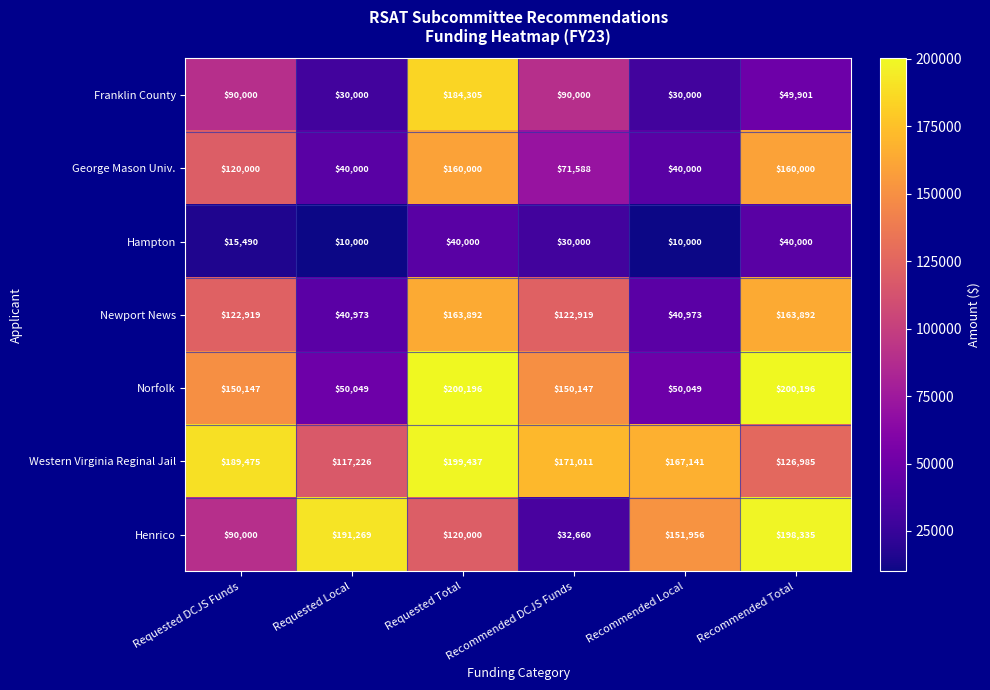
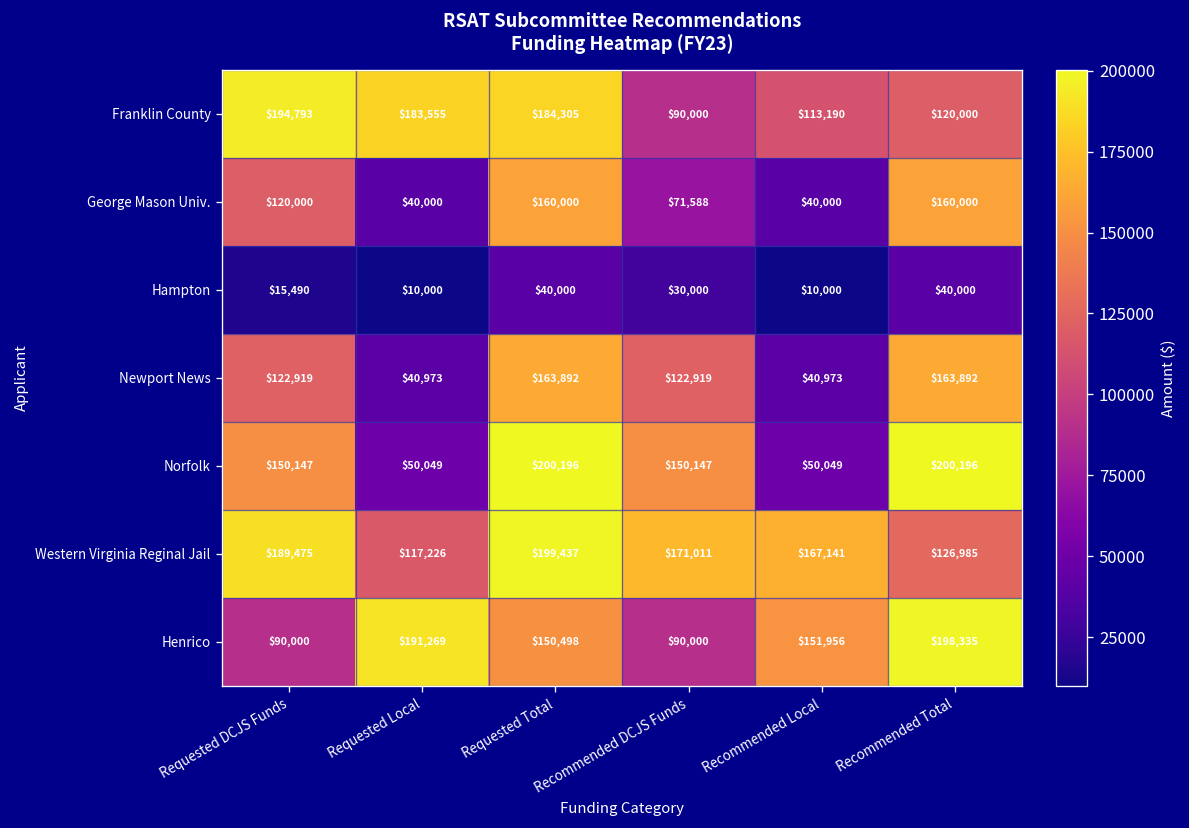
  {
    "Franklin County": {
-     "Requested DCJS Funds": "$90,000",
-     "Requested Local": "$30,000",
+     "Requested DCJS Funds": "$194,793",
+     "Requested Local": "$183,555",
      "Requested Total": "$184,305",
      "Recommended DCJS Funds": "$90,000",
-     "Recommended Local": "$30,000",
-     "Recommended Total": "$49,901"
+     "Recommended Local": "$113,190",
+     "Recommended Total": "$120,000"
    },
    "George Mason Univ.": {
      "Requested DCJS Funds": "$120,000",
      "Requested Local": "$40,000",
      "Requested Total": "$160,000",
      "Recommended DCJS Funds": "$71,588",
      "Recommended Local": "$40,000",
      "Recommended Total": "$160,000"
    },
    "Hampton": {
      "Requested DCJS Funds": "$15,490",
      "Requested Local": "$10,000",
      "Requested Total": "$40,000",
      "Recommended DCJS Funds": "$30,000",
      "Recommended Local": "$10,000",
      "Recommended Total": "$40,000"
    },
    "Newport News": {
      "Requested DCJS Funds": "$122,919",
      "Requested Local": "$40,973",
      "Requested Total": "$163,892",
      "Recommended DCJS Funds": "$122,919",
      "Recommended Local": "$40,973",
      "Recommended Total": "$163,892"
    },
    "Norfolk": {
      "Requested DCJS Funds": "$150,147",
      "Requested Local": "$50,049",
      "Requested Total": "$200,196",
      "Recommended DCJS Funds": "$150,147",
      "Recommended Local": "$50,049",
      "Recommended Total": "$200,196"
    },
    "Western Virginia Reginal Jail": {
      "Requested DCJS Funds": "$189,475",
      "Requested Local": "$117,226",
      "Requested Total": "$199,437",
      "Recommended DCJS Funds": "$171,011",
      "Recommended Local": "$167,141",
      "Recommended Total": "$126,985"
    },
    "Henrico": {
      "Requested DCJS Funds": "$90,000",
      "Requested Local": "$191,269",
-     "Requested Total": "$120,000",
-     "Recommended DCJS Funds": "$32,660",
+     "Requested Total": "$150,498",
+     "Recommended DCJS Funds": "$90,000",
      "Recommended Local": "$151,956",
      "Recommended Total": "$198,335"
    }
  }
